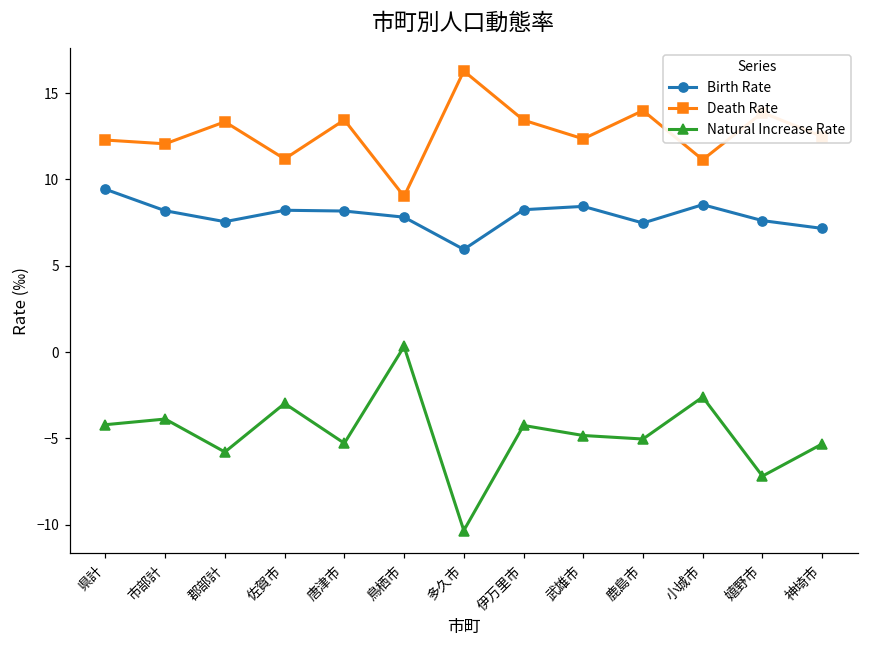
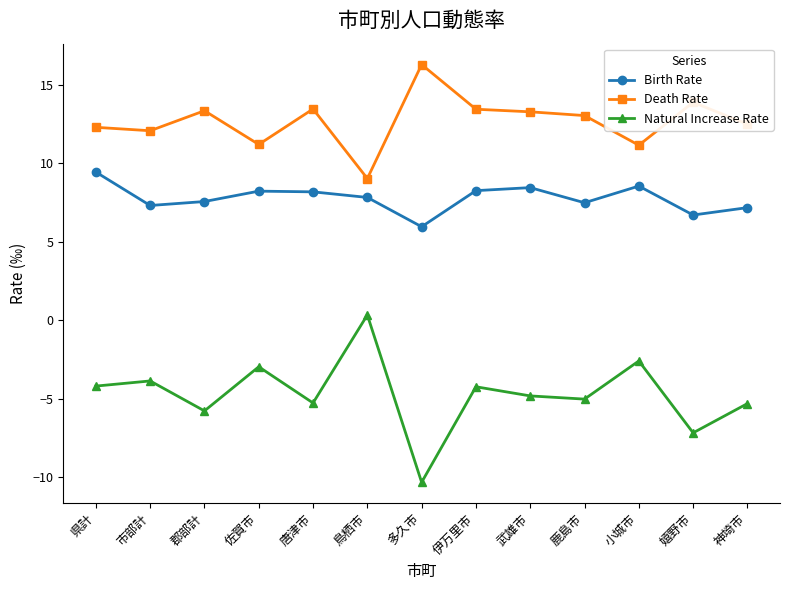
  {
    "Birth Rate": {
      "県計": 9.4,
-     "市部計": 8.2,
+     "市部計": 7.3,
      "郡部計": 7.6,
      "佐賀市": 8.2,
      "唐津市": 8.2,
      "鳥栖市": 7.8,
      "多久市": 5.9,
      "伊万里市": 8.2,
      "武雄市": 8.4,
      "鹿島市": 7.5,
      "小城市": 8.5,
-     "嬉野市": 7.6,
+     "嬉野市": 6.7,
      "神埼市": 7.2
    },
    "Death Rate": {
      "県計": 12.3,
      "市部計": 12.1,
      "郡部計": 13.3,
      "佐賀市": 11.2,
      "唐津市": 13.4,
      "鳥栖市": 9.0,
      "多久市": 16.3,
      "伊万里市": 13.4,
-     "武雄市": 12.3,
-     "鹿島市": 14.0,
+     "武雄市": 13.3,
+     "鹿島市": 13.0,
      "小城市": 11.1
    },
    "Natural Increase Rate": {
      "県計": -4.2,
      "市部計": -3.9,
      "郡部計": -5.8,
      "佐賀市": -3.0,
      "唐津市": -5.3,
      "鳥栖市": 0.3,
      "多久市": -10.3,
      "伊万里市": -4.2,
      "武雄市": -4.8,
      "鹿島市": -5.0,
      "小城市": -2.6,
      "嬉野市": -7.2,
      "神埼市": -5.3
    }
  }
